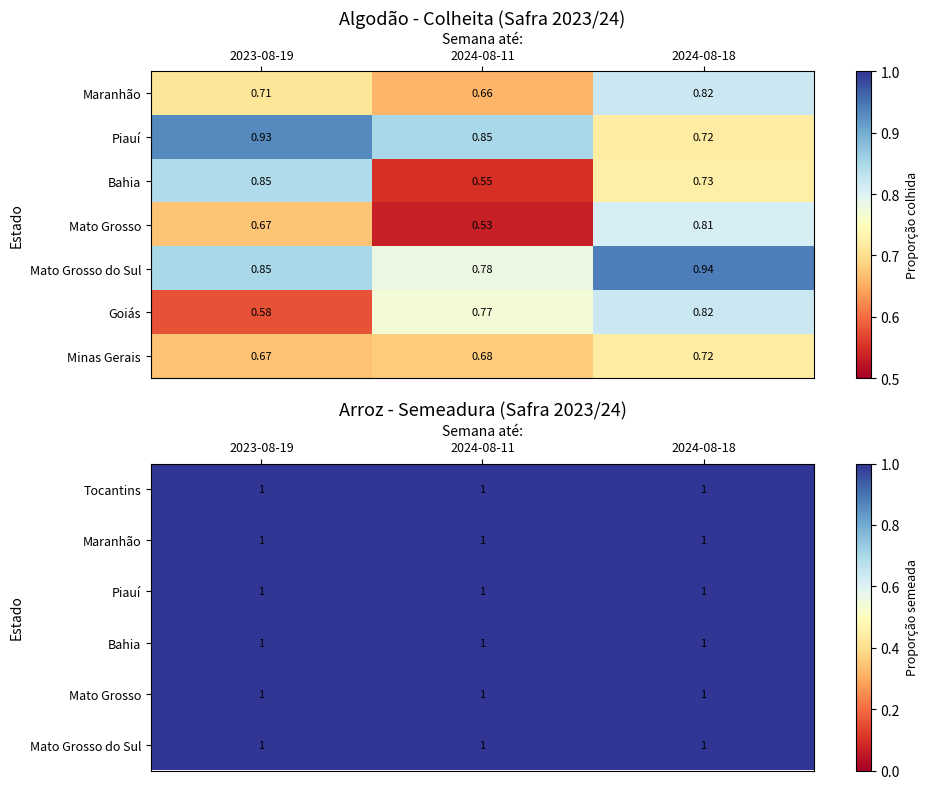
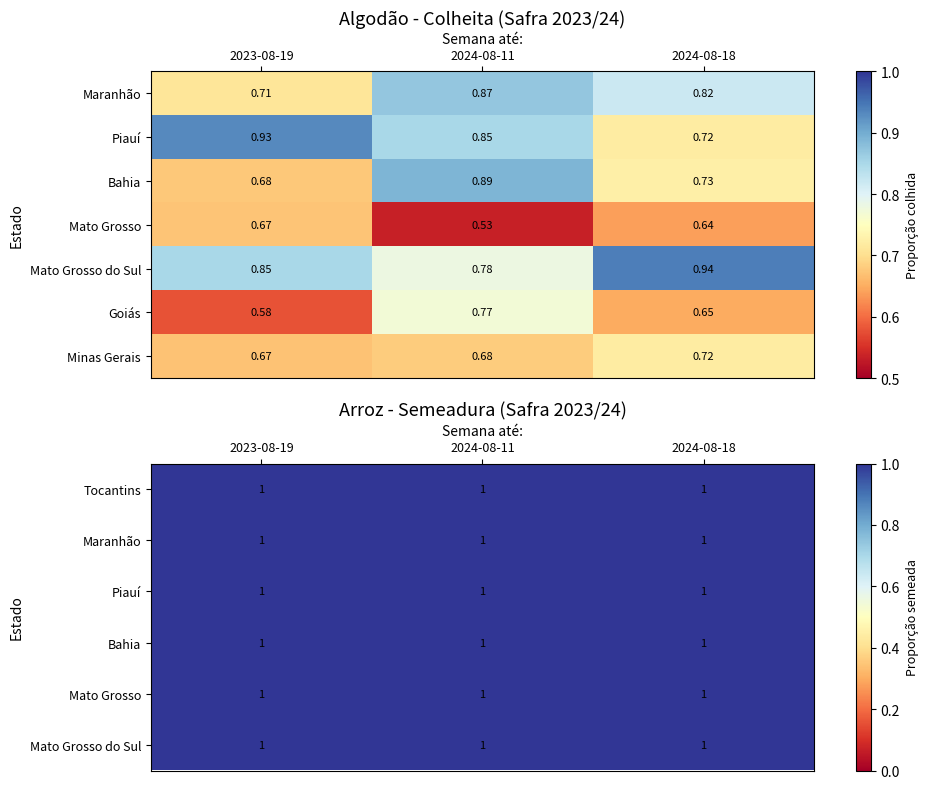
  {
    "Algodão - Colheita (Safra 2023/24)": {
      "Maranhão": {
        "2023-08-19": 0.71,
-       "2024-08-11": 0.66,
+       "2024-08-11": 0.87,
        "2024-08-18": 0.82
      },
      "Piauí": {
        "2023-08-19": 0.93,
        "2024-08-11": 0.85,
        "2024-08-18": 0.72
      },
      "Bahia": {
-       "2023-08-19": 0.85,
-       "2024-08-11": 0.55,
+       "2023-08-19": 0.68,
+       "2024-08-11": 0.89,
        "2024-08-18": 0.73
      },
      "Mato Grosso": {
        "2023-08-19": 0.67,
        "2024-08-11": 0.53,
-       "2024-08-18": 0.81
+       "2024-08-18": 0.64
      },
      "Mato Grosso do Sul": {
        "2023-08-19": 0.85,
        "2024-08-11": 0.78,
        "2024-08-18": 0.94
      },
      "Goiás": {
        "2023-08-19": 0.58,
        "2024-08-11": 0.77,
-       "2024-08-18": 0.82
+       "2024-08-18": 0.65
      },
      "Minas Gerais": {
        "2023-08-19": 0.67,
        "2024-08-11": 0.68,
        "2024-08-18": 0.72
      }
    },
    "Arroz - Semeadura (Safra 2023/24)": {
      "Tocantins": {
        "2023-08-19": 1,
        "2024-08-11": 1,
        "2024-08-18": 1
      },
      "Maranhão": {
        "2023-08-19": 1,
        "2024-08-11": 1,
        "2024-08-18": 1
      },
      "Piauí": {
        "2023-08-19": 1,
        "2024-08-11": 1,
        "2024-08-18": 1
      },
      "Bahia": {
        "2023-08-19": 1,
        "2024-08-11": 1,
        "2024-08-18": 1
      },
      "Mato Grosso": {
        "2023-08-19": 1,
        "2024-08-11": 1,
        "2024-08-18": 1
      },
      "Mato Grosso do Sul": {
        "2023-08-19": 1,
        "2024-08-11": 1,
        "2024-08-18": 1
      }
    }
  }
